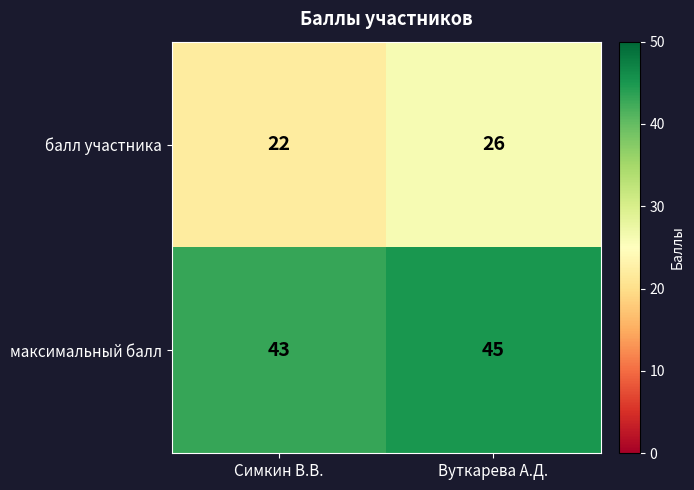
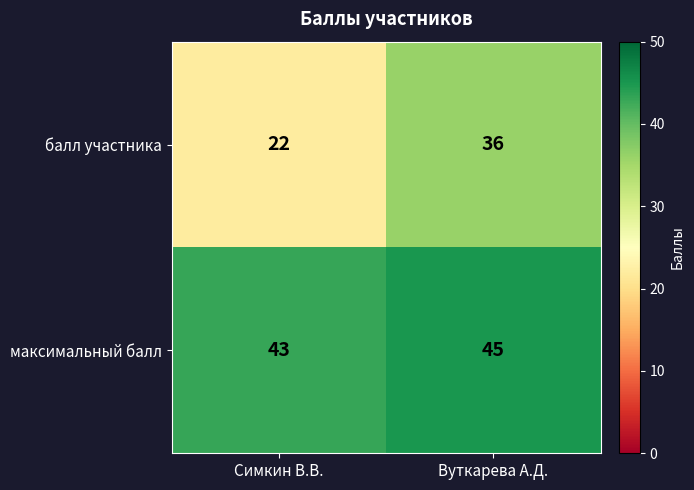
  {
    "балл участника": {
      "Симкин В.В.": 22,
-     "Вуткарева А.Д.": 26
+     "Вуткарева А.Д.": 36
    },
    "максимальный балл": {
      "Симкин В.В.": 43,
      "Вуткарева А.Д.": 45
    }
  }
